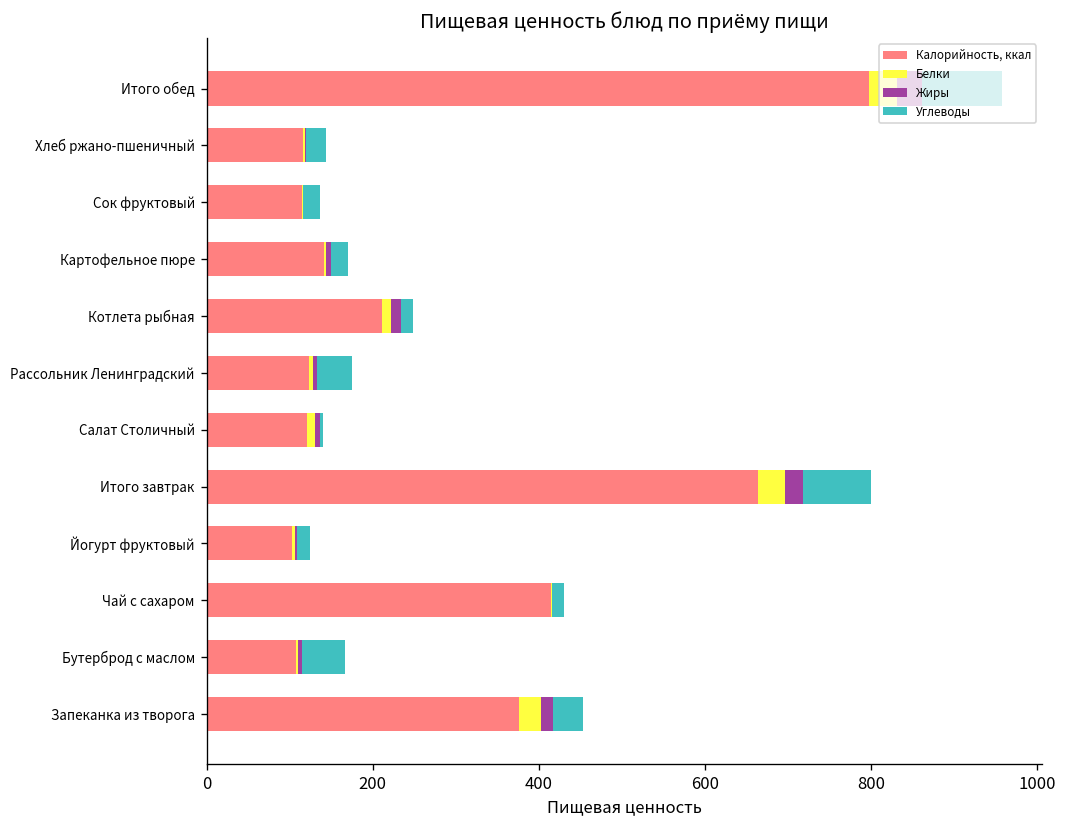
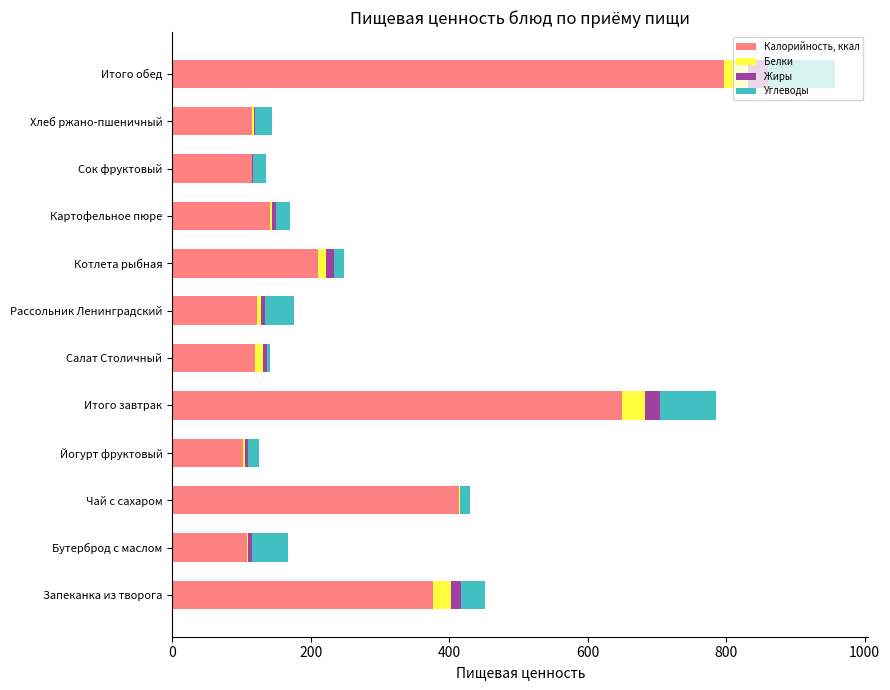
  {
    "Калорийность, ккал": {
      "Итого обед": 800,
      "Хлеб ржано-пшеничный": 120,
      "Сок фруктовый": 120,
      "Картофельное пюре": 140,
      "Котлета рыбная": 210,
      "Рассольник Ленинградский": 120,
      "Салат Столичный": 120,
-     "Итого завтрак": 660,
+     "Итого завтрак": 650,
      "Йогурт фруктовый": 100,
      "Чай с сахаром": 420,
      "Бутерброд с маслом": 110,
      "Запеканка из творога": 380
    },
    "Белки": {
      "Котлета рыбная": 10,
      "Рассольник Ленинградский": 0,
      "Салат Столичный": 10,
      "Итого завтрак": 30,
      "Запеканка из творога": 30
    },
    "Жиры": {
      "Картофельное пюре": 10,
      "Котлета рыбная": 10,
      "Рассольник Ленинградский": 10,
      "Салат Столичный": 10,
      "Итого завтрак": 20,
      "Бутерброд с маслом": 0,
      "Запеканка из творога": 10
    },
    "Углеводы": {
      "Хлеб ржано-пшеничный": 20,
      "Сок фруктовый": 20,
      "Картофельное пюре": 20,
      "Котлета рыбная": 10,
      "Рассольник Ленинградский": 40,
      "Салат Столичный": 0,
      "Итого завтрак": 80,
      "Йогурт фруктовый": 20,
      "Чай с сахаром": 20,
      "Бутерброд с маслом": 50,
      "Запеканка из творога": 40
    }
  }
